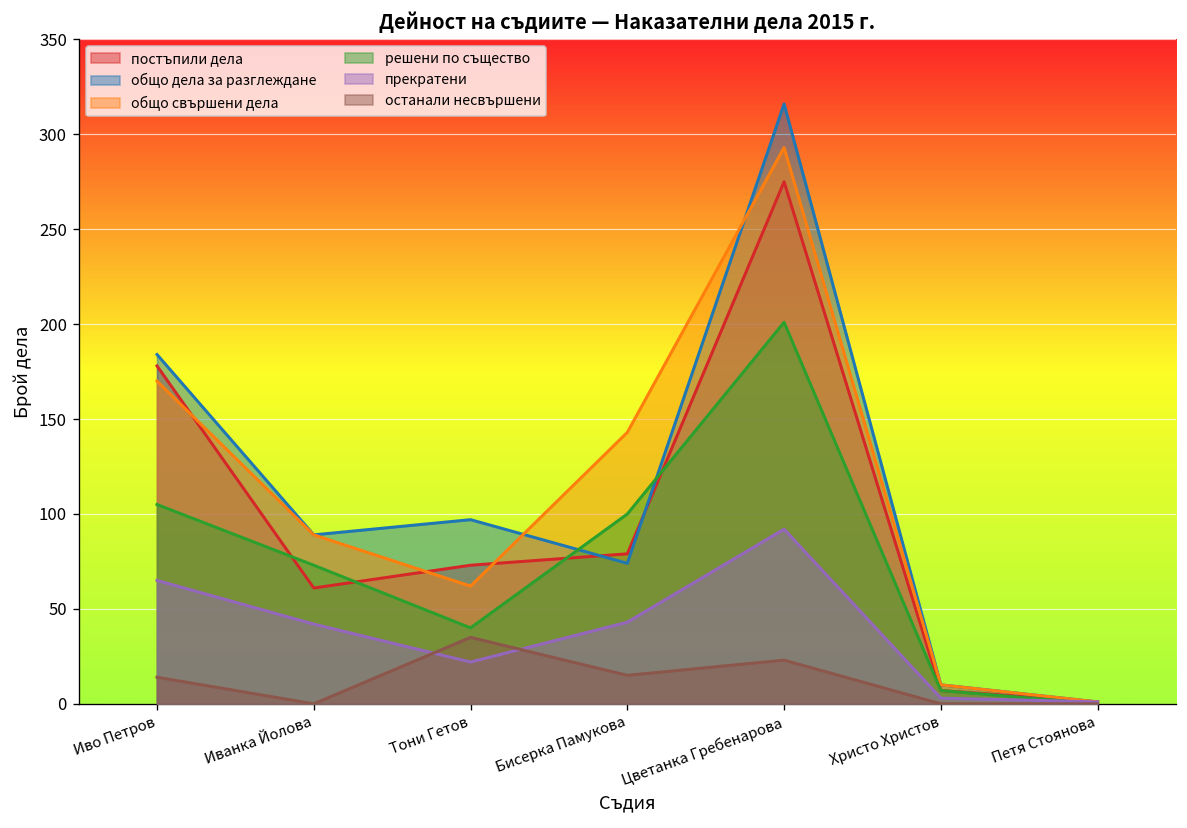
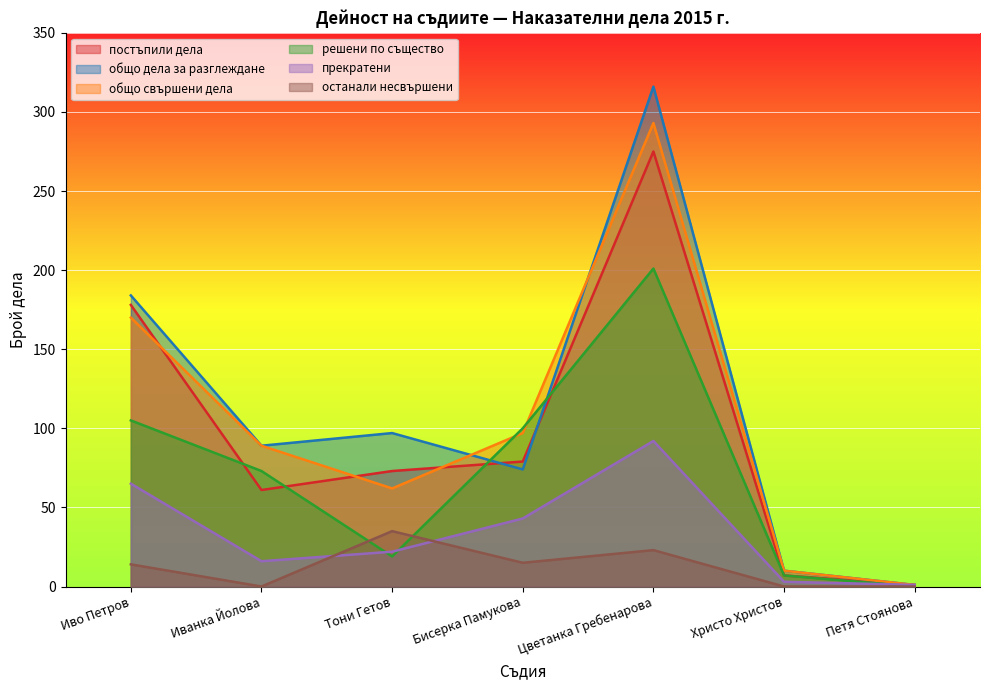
  {
    "постъпили дела": {
      "Иво Петров": 178,
      "Иванка Йолова": 61,
      "Тони Гетов": 73,
      "Бисерка Памукова": 79,
      "Цветанка Гребенарова": 275
    },
    "общо дела за разглеждане": {
      "Иво Петров": 184,
      "Тони Гетов": 97,
      "Бисерка Памукова": 74,
      "Цветанка Гребенарова": 316
    },
    "общо свършени дела": {
      "Иво Петров": 170,
      "Тони Гетов": 62,
-     "Бисерка Памукова": 143,
+     "Бисерка Памукова": 97,
      "Цветанка Гребенарова": 293
    },
    "решени по същество": {
      "Иво Петров": 105,
      "Иванка Йолова": 73,
-     "Тони Гетов": 40,
+     "Тони Гетов": 19,
      "Бисерка Памукова": 100,
      "Цветанка Гребенарова": 201
    },
    "прекратени": {
      "Иво Петров": 65,
-     "Иванка Йолова": 42,
+     "Иванка Йолова": 16,
      "Тони Гетов": 22,
      "Бисерка Памукова": 43,
      "Цветанка Гребенарова": 92,
      "Христо Христов": 3
    },
    "останали несвършени": {
      "Иво Петров": 14,
      "Иванка Йолова": 0,
      "Тони Гетов": 35,
      "Бисерка Памукова": 15,
      "Цветанка Гребенарова": 23,
      "Христо Христов": 0
    }
  }
